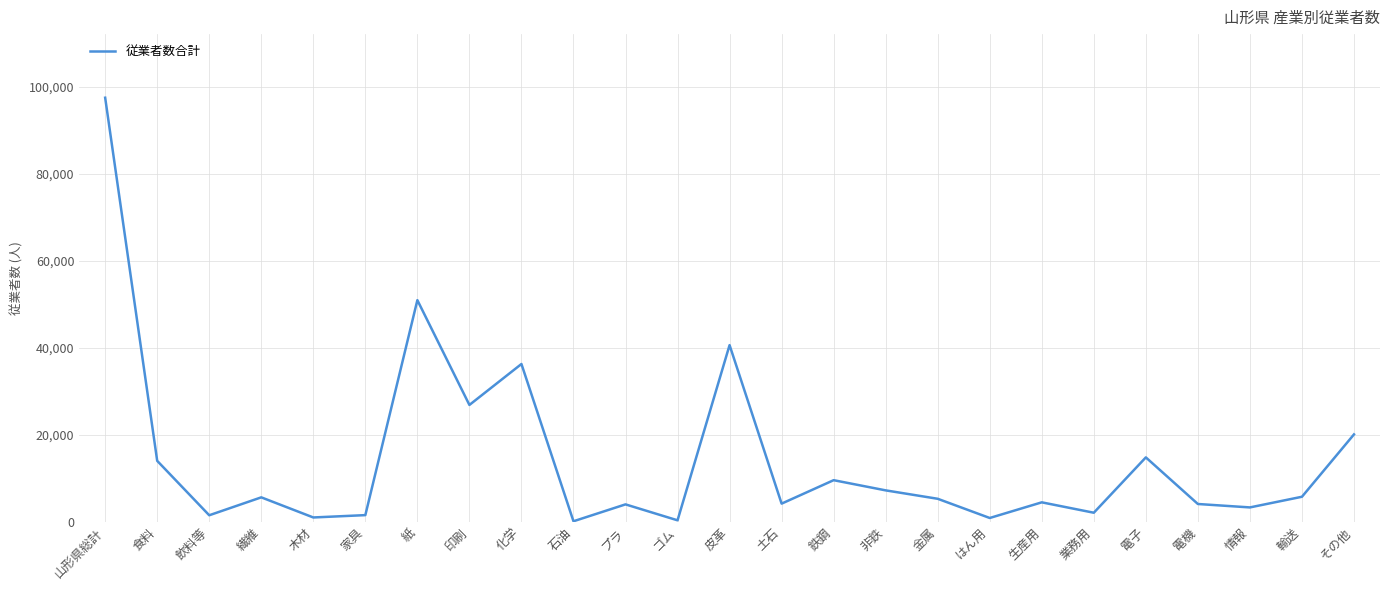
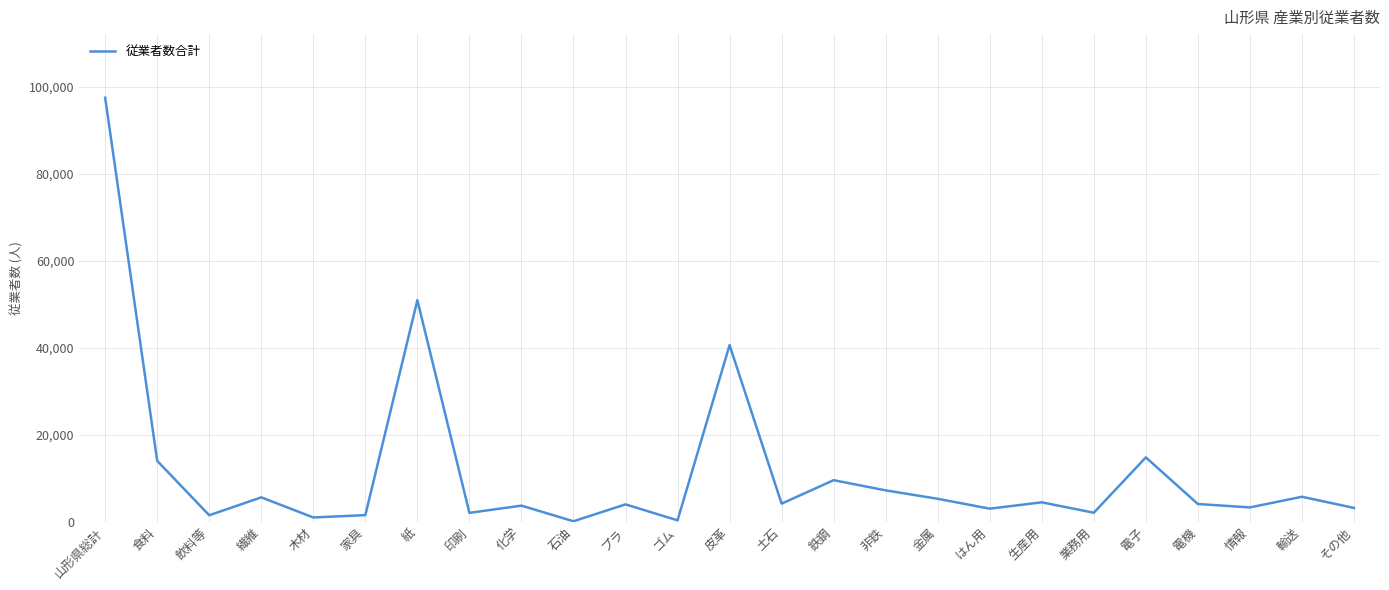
  {
    "山形県総計": "97,000",
    "食料": "14,000",
    "飲料等": "1,000",
    "繊維": "6,000",
    "木材": "1,000",
    "家具": "2,000",
    "紙": "51,000",
-   "印刷": "27,000",
-   "化学": "36,000",
+   "印刷": "2,000",
+   "化学": "4,000",
    "石油": "0",
    "プラ": "4,000",
    "ゴム": "0",
    "皮革": "41,000",
    "土石": "4,000",
    "鉄鋼": "10,000",
    "非鉄": "7,000",
    "金属": "5,000",
-   "はん用": "1,000",
+   "はん用": "3,000",
    "生産用": "4,000",
    "業務用": "2,000",
    "電子": "15,000",
    "電機": "4,000",
    "情報": "3,000",
    "輸送": "6,000",
-   "その他": "20,000"
+   "その他": "3,000"
  }
